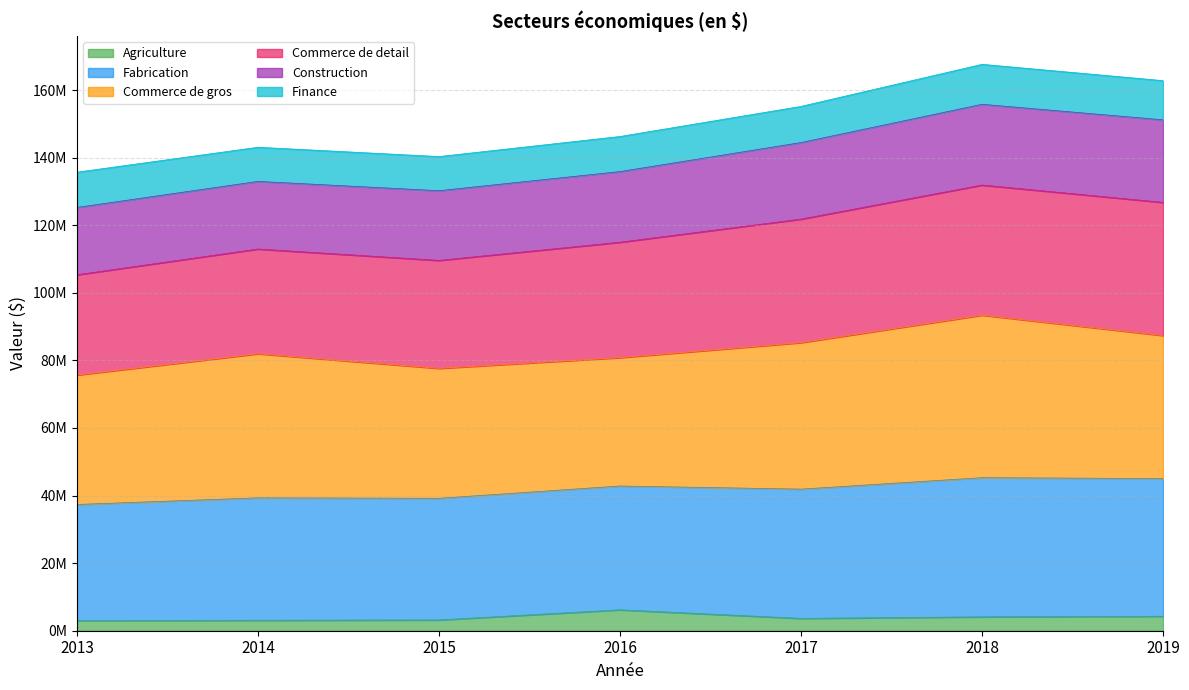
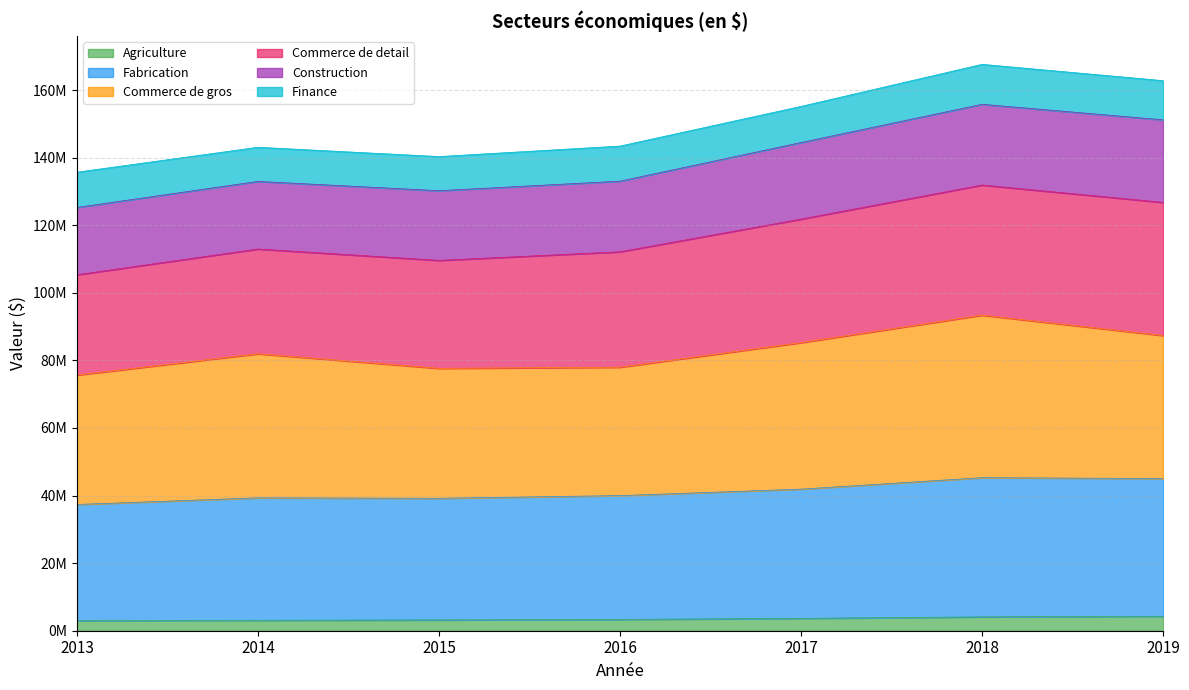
  {
    "Agriculture": {
      "2013": 3000000,
      "2014": 3000000,
      "2015": 3000000,
-     "2016": 6000000,
+     "2016": 3000000,
      "2017": 4000000,
      "2018": 4000000,
      "2019": 4000000
    },
    "Commerce de gros": {
      "2013": 38000000,
      "2014": 43000000,
      "2015": 38000000,
      "2016": 38000000,
      "2017": 43000000,
      "2018": 48000000,
      "2019": 42000000
    },
    "Commerce de detail": {
      "2013": 30000000,
      "2014": 31000000,
      "2015": 32000000,
      "2016": 34000000,
      "2017": 37000000,
      "2018": 39000000,
      "2019": 39000000
    },
    "Construction": {
      "2013": 20000000,
      "2014": 20000000,
      "2015": 21000000,
      "2016": 21000000,
      "2017": 23000000,
      "2018": 24000000,
      "2019": 24000000
    }
  }
